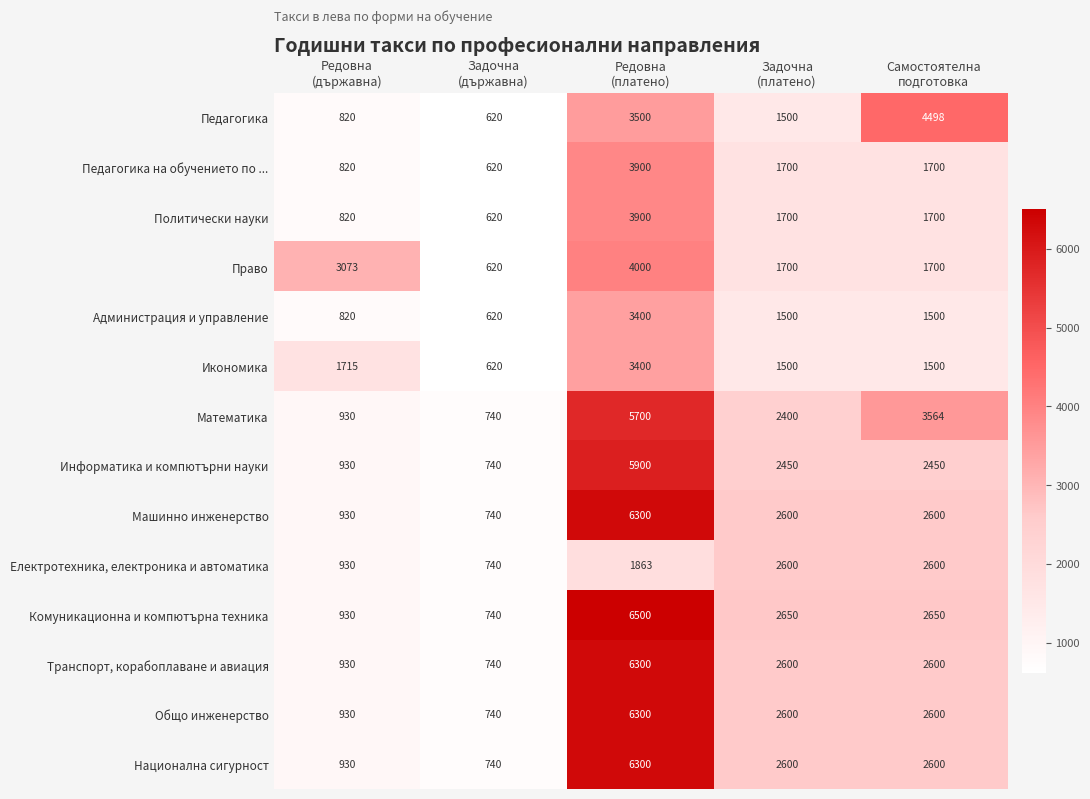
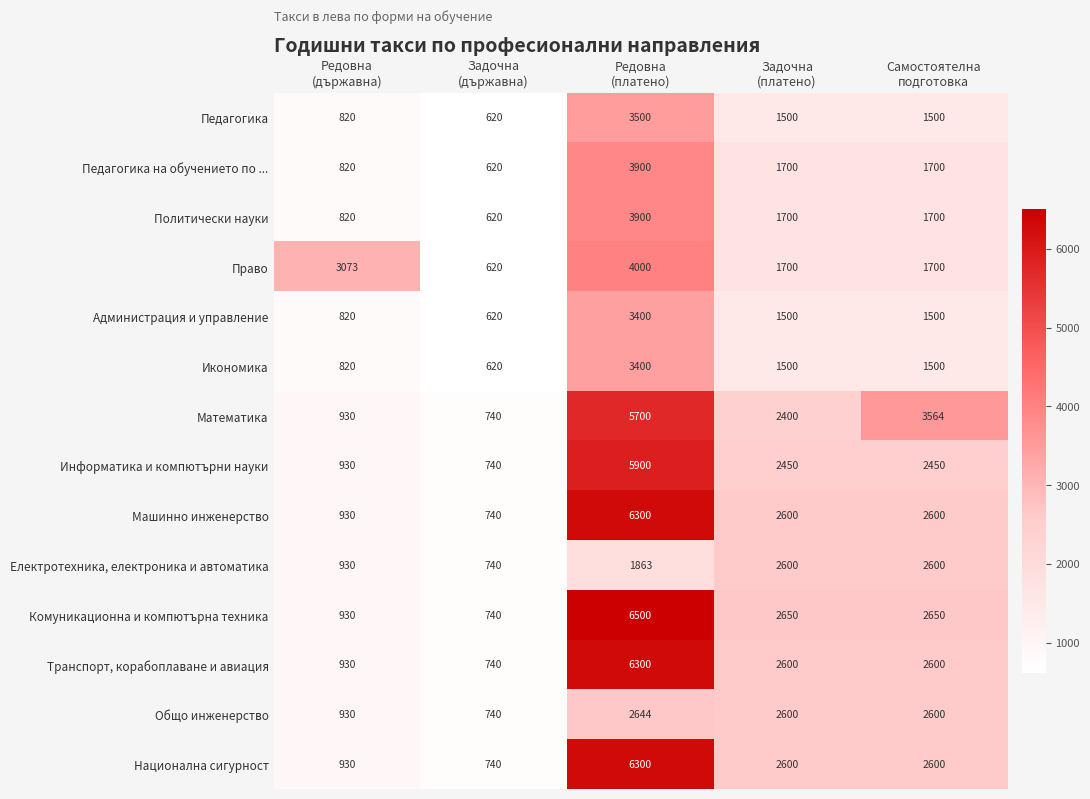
  {
    "Педагогика": {
      "Редовна (държавна)": 820,
      "Задочна (държавна)": 620,
      "Редовна (платено)": 3500,
      "Задочна (платено)": 1500,
-     "Самостоятелна подготовка": 4498
+     "Самостоятелна подготовка": 1500
    },
    "Педагогика на обучението по ...": {
      "Редовна (държавна)": 820,
      "Задочна (държавна)": 620,
      "Редовна (платено)": 3900,
      "Задочна (платено)": 1700,
      "Самостоятелна подготовка": 1700
    },
    "Политически науки": {
      "Редовна (държавна)": 820,
      "Задочна (държавна)": 620,
      "Редовна (платено)": 3900,
      "Задочна (платено)": 1700,
      "Самостоятелна подготовка": 1700
    },
    "Право": {
      "Редовна (държавна)": 3073,
      "Задочна (държавна)": 620,
      "Редовна (платено)": 4000,
      "Задочна (платено)": 1700,
      "Самостоятелна подготовка": 1700
    },
    "Администрация и управление": {
      "Редовна (държавна)": 820,
      "Задочна (държавна)": 620,
      "Редовна (платено)": 3400,
      "Задочна (платено)": 1500,
      "Самостоятелна подготовка": 1500
    },
    "Икономика": {
-     "Редовна (държавна)": 1715,
+     "Редовна (държавна)": 820,
      "Задочна (държавна)": 620,
      "Редовна (платено)": 3400,
      "Задочна (платено)": 1500,
      "Самостоятелна подготовка": 1500
    },
    "Математика": {
      "Редовна (държавна)": 930,
      "Задочна (държавна)": 740,
      "Редовна (платено)": 5700,
      "Задочна (платено)": 2400,
      "Самостоятелна подготовка": 3564
    },
    "Информатика и компютърни науки": {
      "Редовна (държавна)": 930,
      "Задочна (държавна)": 740,
      "Редовна (платено)": 5900,
      "Задочна (платено)": 2450,
      "Самостоятелна подготовка": 2450
    },
    "Машинно инженерство": {
      "Редовна (държавна)": 930,
      "Задочна (държавна)": 740,
      "Редовна (платено)": 6300,
      "Задочна (платено)": 2600,
      "Самостоятелна подготовка": 2600
    },
    "Електротехника, електроника и автоматика": {
      "Редовна (държавна)": 930,
      "Задочна (държавна)": 740,
      "Редовна (платено)": 1863,
      "Задочна (платено)": 2600,
      "Самостоятелна подготовка": 2600
    },
    "Комуникационна и компютърна техника": {
      "Редовна (държавна)": 930,
      "Задочна (държавна)": 740,
      "Редовна (платено)": 6500,
      "Задочна (платено)": 2650,
      "Самостоятелна подготовка": 2650
    },
    "Транспорт, корабоплаване и авиация": {
      "Редовна (държавна)": 930,
      "Задочна (държавна)": 740,
      "Редовна (платено)": 6300,
      "Задочна (платено)": 2600,
      "Самостоятелна подготовка": 2600
    },
    "Общо инженерство": {
      "Редовна (държавна)": 930,
      "Задочна (държавна)": 740,
-     "Редовна (платено)": 6300,
+     "Редовна (платено)": 2644,
      "Задочна (платено)": 2600,
      "Самостоятелна подготовка": 2600
    },
    "Национална сигурност": {
      "Редовна (държавна)": 930,
      "Задочна (държавна)": 740,
      "Редовна (платено)": 6300,
      "Задочна (платено)": 2600,
      "Самостоятелна подготовка": 2600
    }
  }
